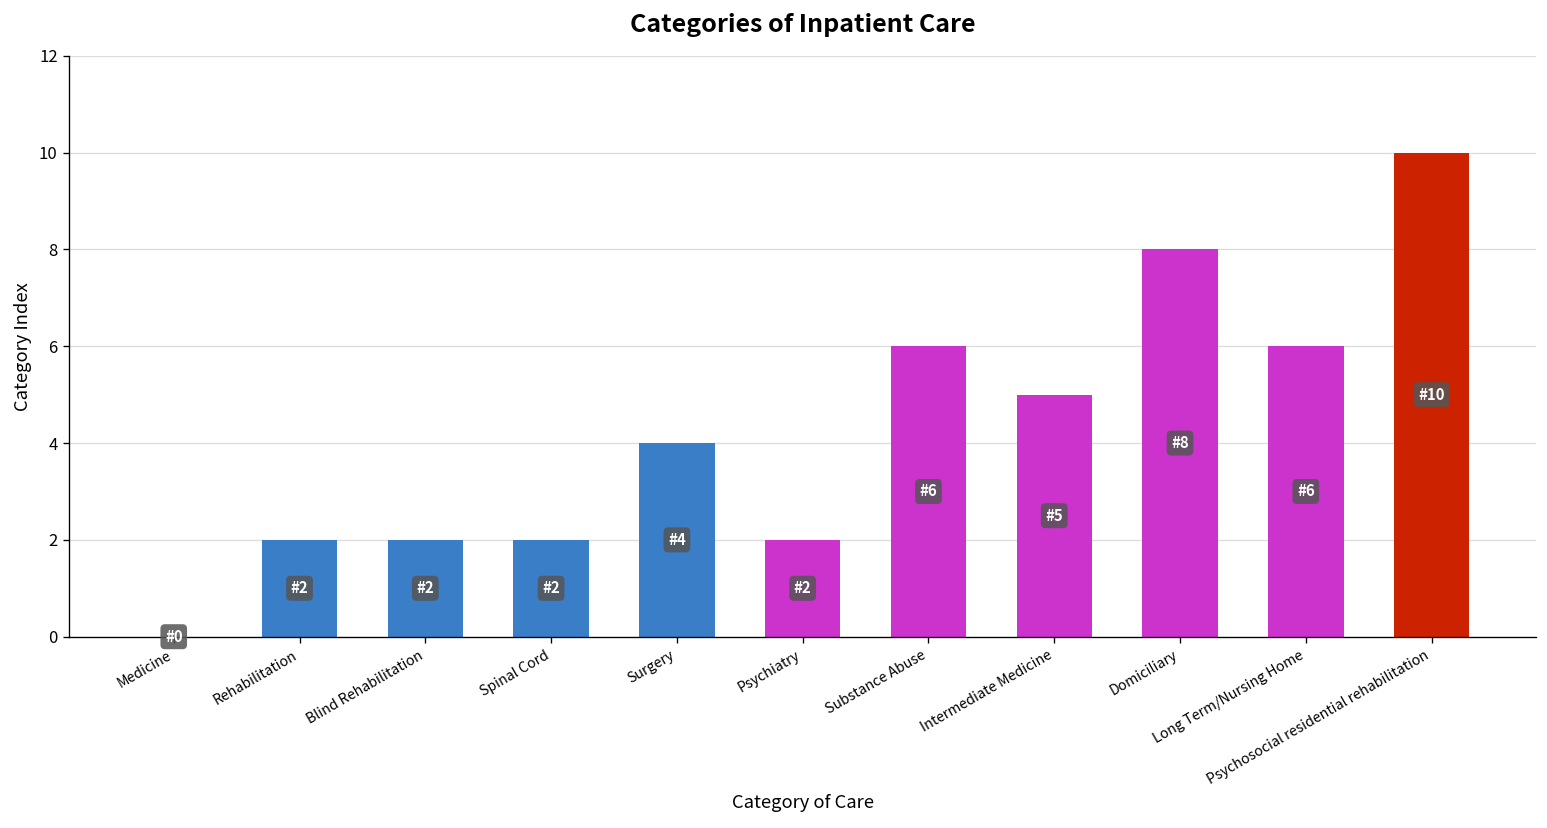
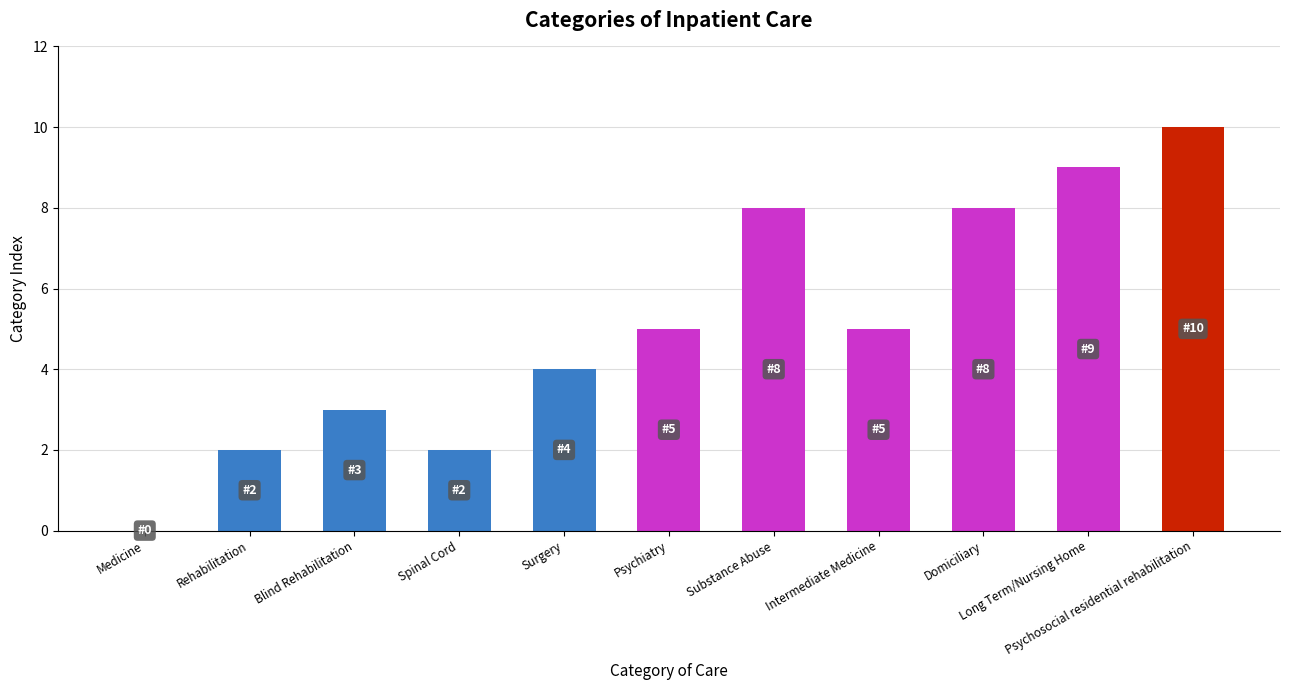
  {
-   "Blind Rehabilitation": 2,
-   "Psychiatry": 2,
-   "Substance Abuse": 6,
-   "Long Term/Nursing Home": 6
+   "Blind Rehabilitation": 3,
+   "Psychiatry": 5,
+   "Substance Abuse": 8,
+   "Long Term/Nursing Home": 9
  }
